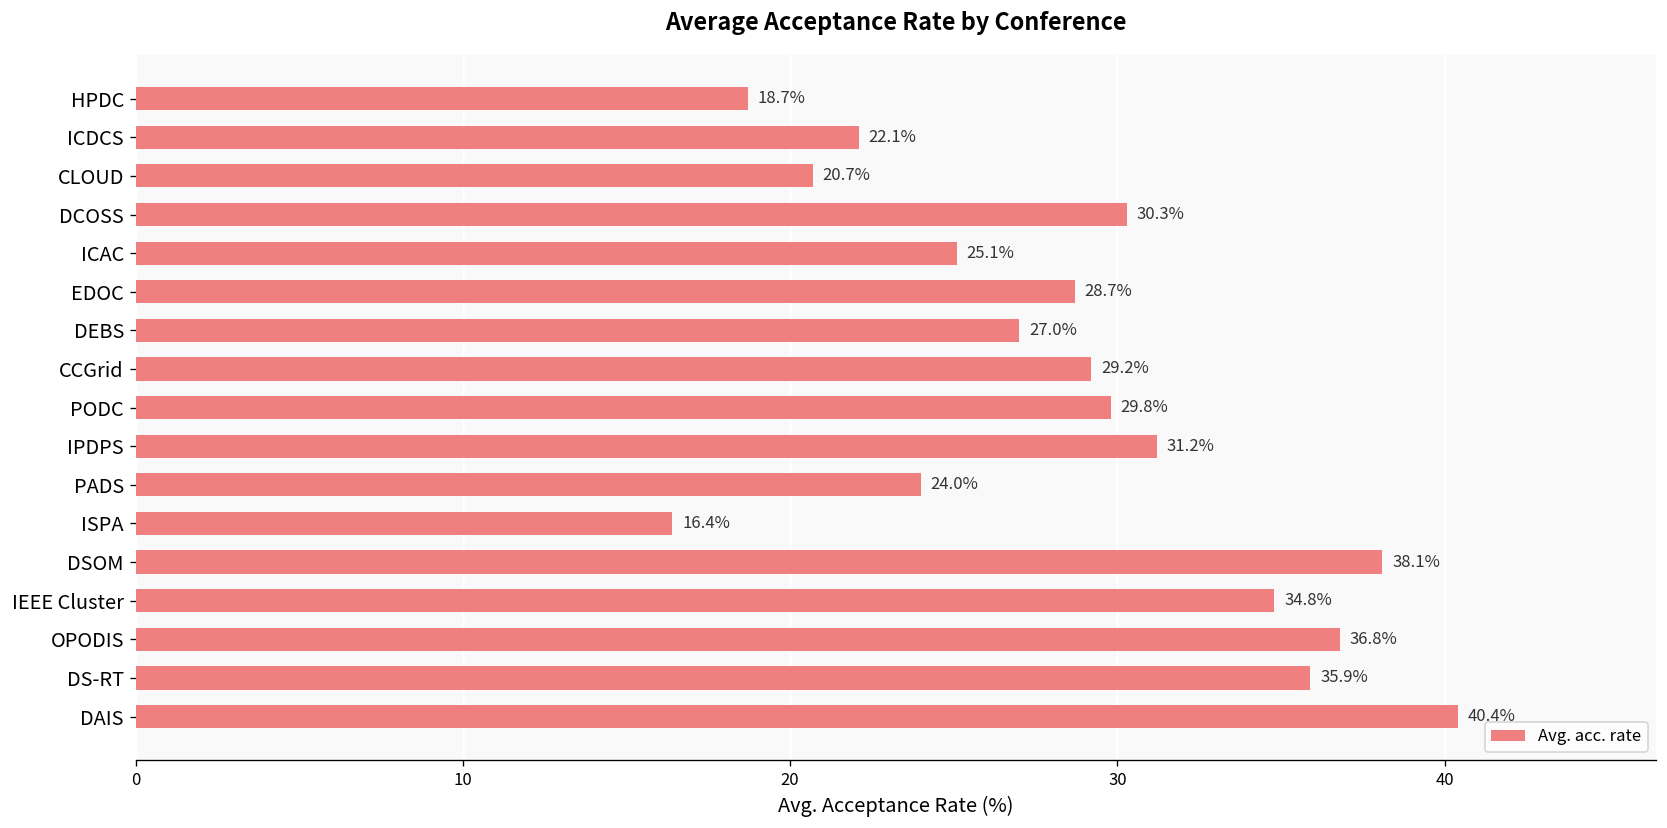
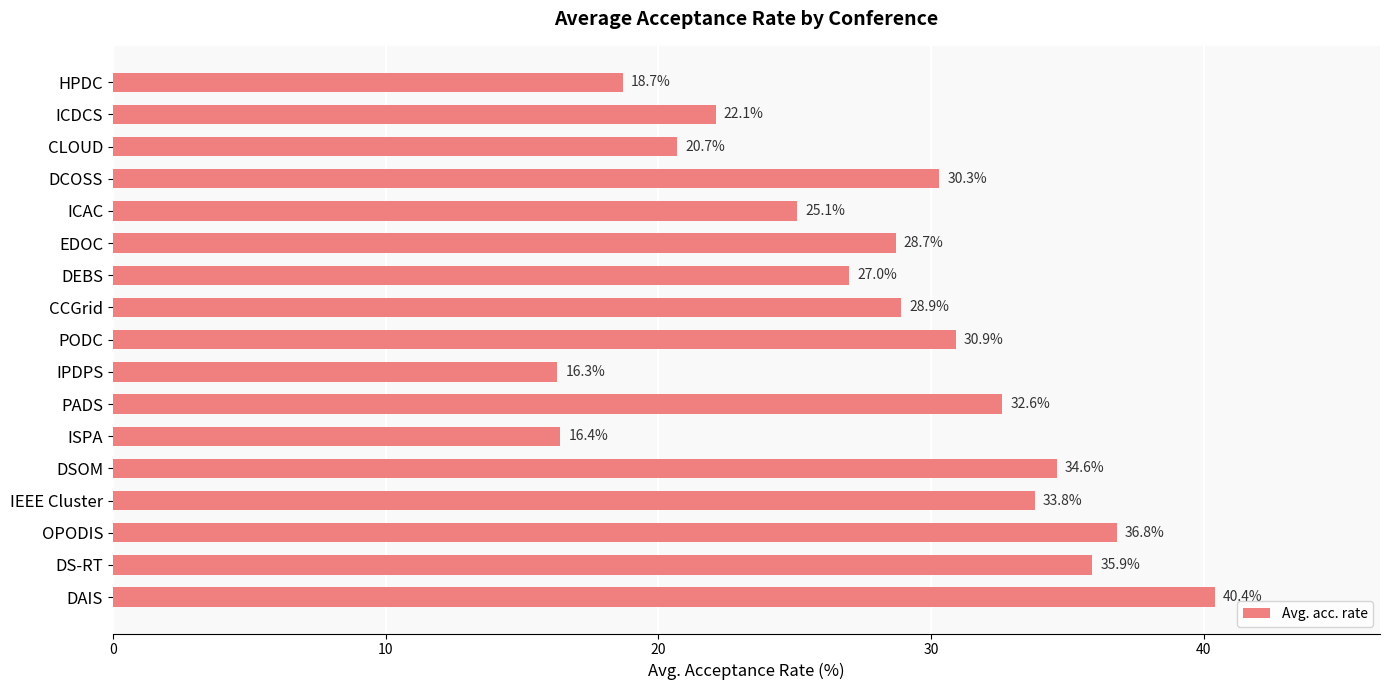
  {
    "HPDC": "18.7%",
    "ICDCS": "22.1%",
    "CLOUD": "20.7%",
    "DCOSS": "30.3%",
    "ICAC": "25.1%",
    "EDOC": "28.7%",
    "DEBS": "27.0%",
-   "CCGrid": "29.2%",
-   "PODC": "29.8%",
-   "IPDPS": "31.2%",
-   "PADS": "24.0%",
+   "CCGrid": "28.9%",
+   "PODC": "30.9%",
+   "IPDPS": "16.3%",
+   "PADS": "32.6%",
    "ISPA": "16.4%",
-   "DSOM": "38.1%",
-   "IEEE Cluster": "34.8%",
+   "DSOM": "34.6%",
+   "IEEE Cluster": "33.8%",
    "OPODIS": "36.8%",
    "DS-RT": "35.9%"
  }
